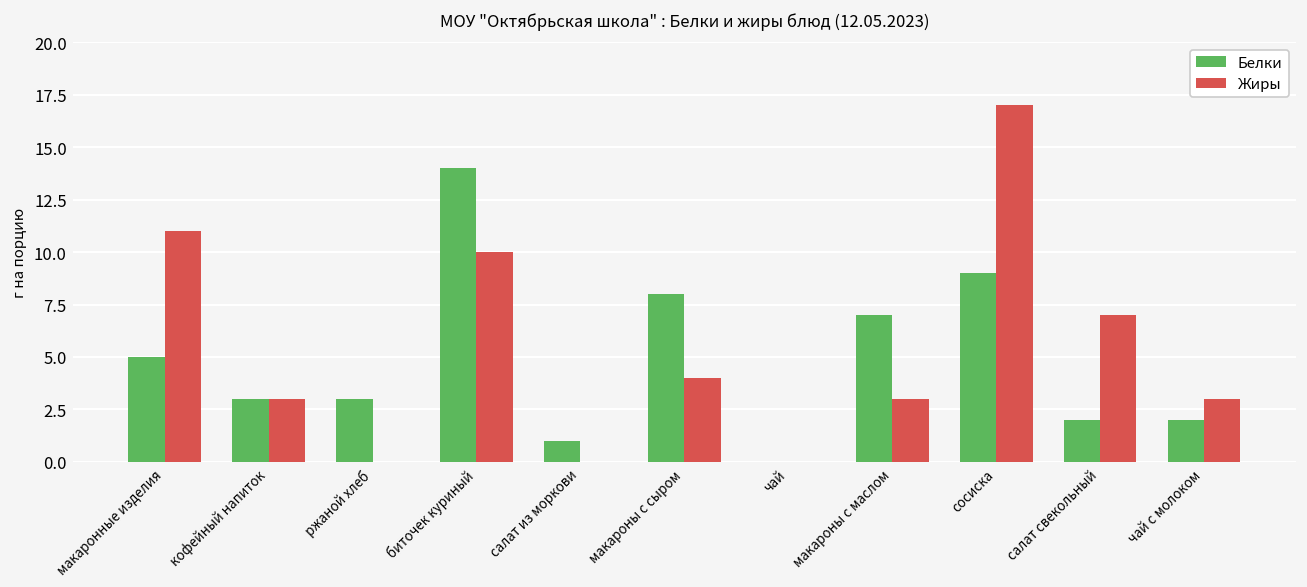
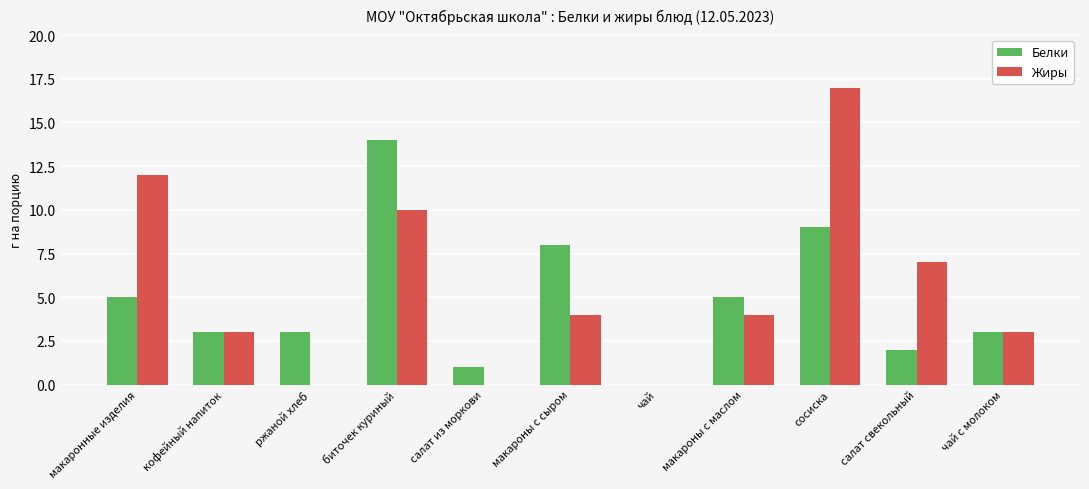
  {
    "Белки": {
      "макаронные изделия": 5,
      "кофейный напиток": 3,
      "ржаной хлеб": 3,
      "биточек куриный": 14,
      "салат из моркови": 1,
      "макароны с сыром": 8,
      "чай": 0,
-     "макароны с маслом": 7,
+     "макароны с маслом": 5,
      "сосиска": 9,
      "салат свекольный": 2,
-     "чай с молоком": 2
+     "чай с молоком": 3
    },
    "Жиры": {
-     "макаронные изделия": 11,
+     "макаронные изделия": 12,
      "кофейный напиток": 3,
      "ржаной хлеб": 0,
      "биточек куриный": 10,
      "салат из моркови": 0,
      "макароны с сыром": 4,
      "чай": 0,
-     "макароны с маслом": 3,
+     "макароны с маслом": 4,
      "сосиска": 17,
      "салат свекольный": 7,
      "чай с молоком": 3
    }
  }
